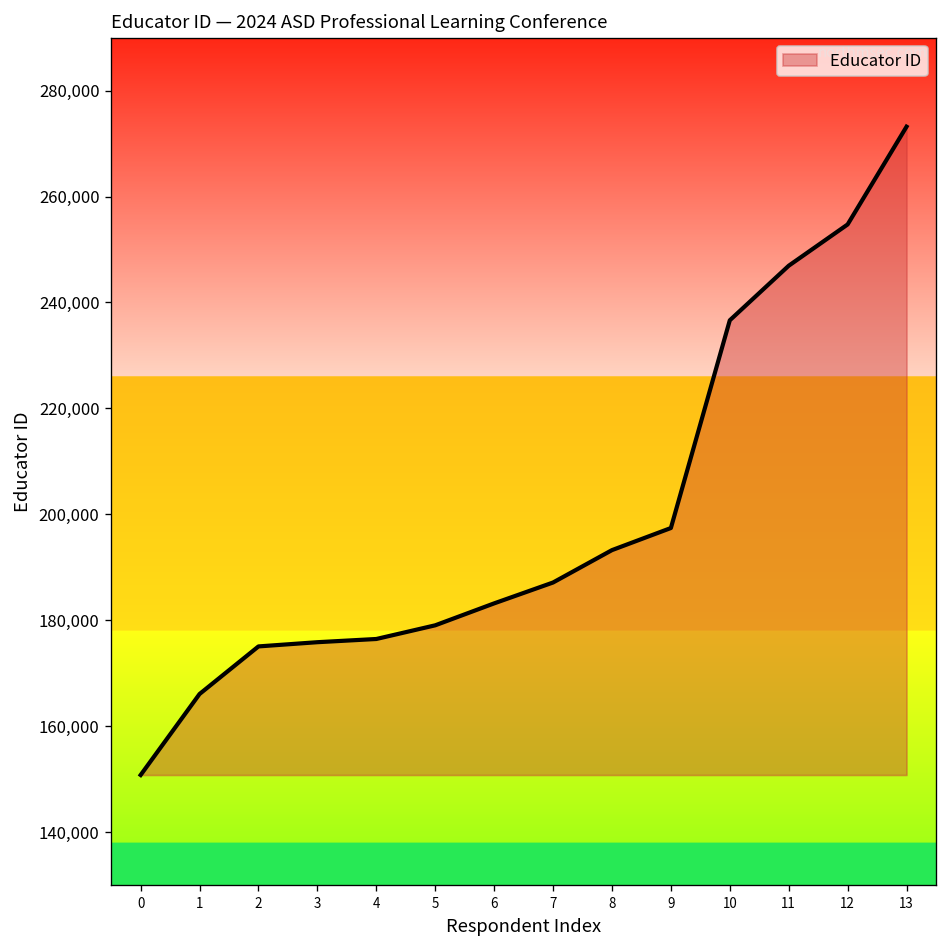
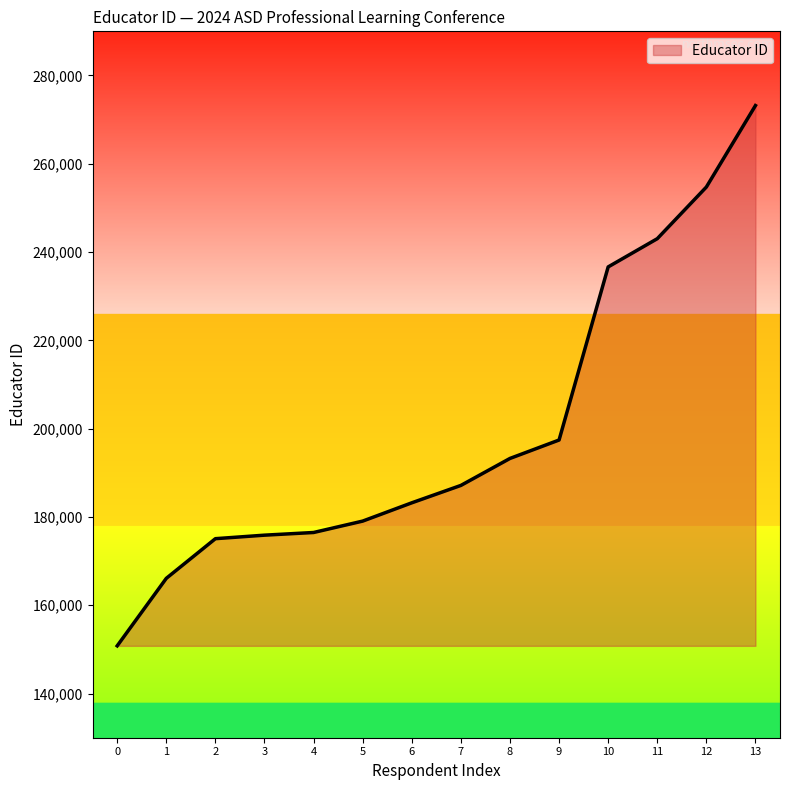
  {
    "0": "151,000",
    "1": "166,000",
    "2": "175,000",
    "3": "176,000",
    "4": "176,000",
    "5": "179,000",
    "6": "183,000",
    "7": "187,000",
    "8": "193,000",
    "9": "197,000",
    "10": "237,000",
-   "11": "247,000",
+   "11": "243,000",
    "12": "255,000",
    "13": "273,000"
  }
